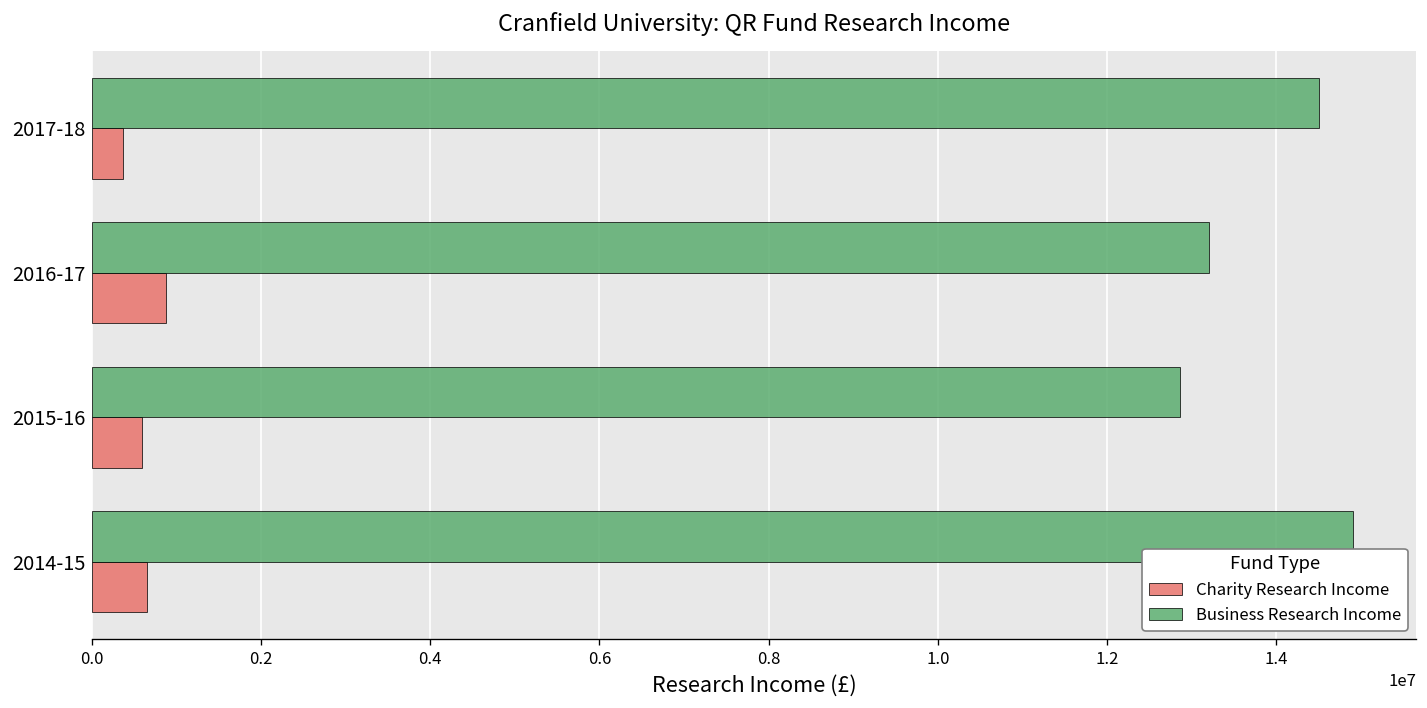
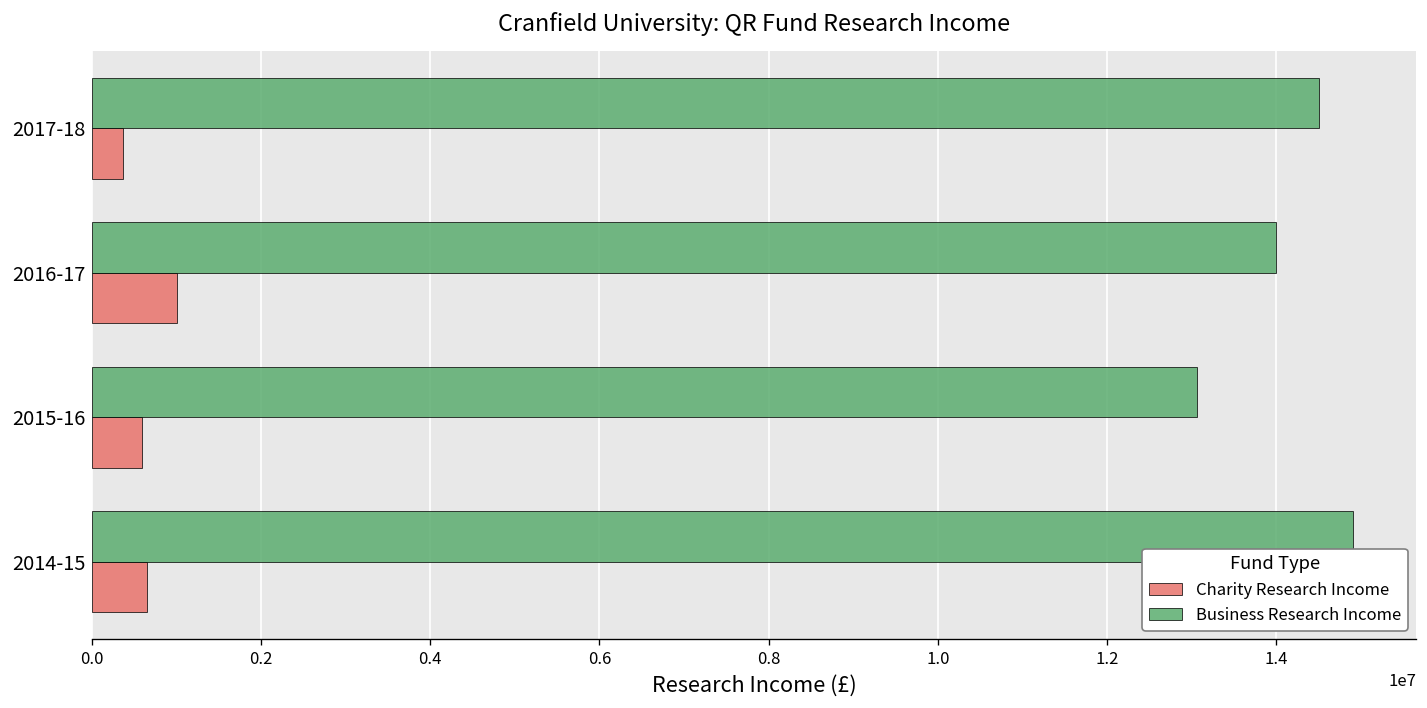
  {
    "Charity Research Income": {
      "2017-18": 400000,
-     "2016-17": 900000,
+     "2016-17": 1000000,
      "2015-16": 600000,
      "2014-15": 700000
    },
    "Business Research Income": {
      "2017-18": 14500000,
-     "2016-17": 13200000,
-     "2015-16": 12900000,
+     "2016-17": 14000000,
+     "2015-16": 13100000,
      "2014-15": 14900000
    }
  }
